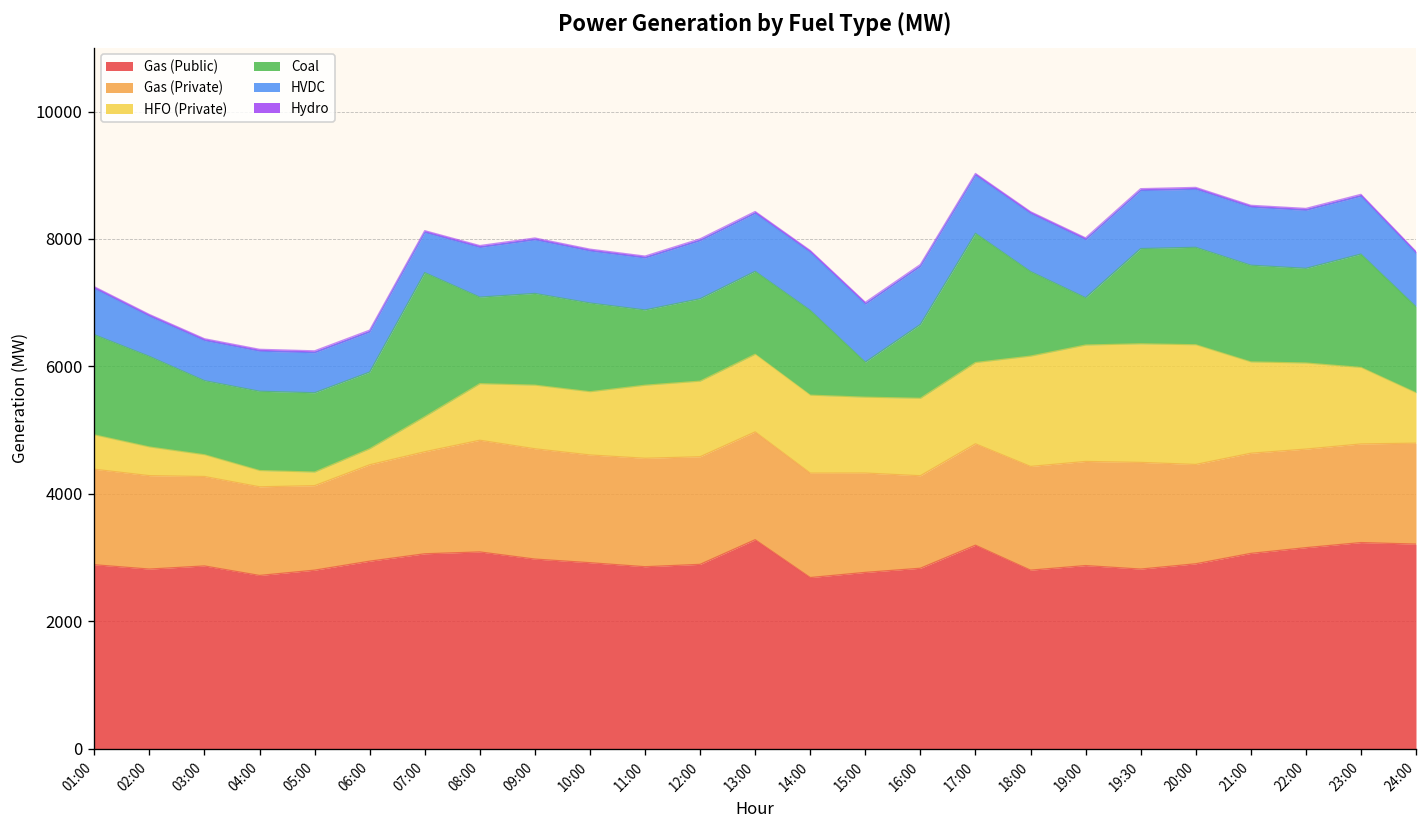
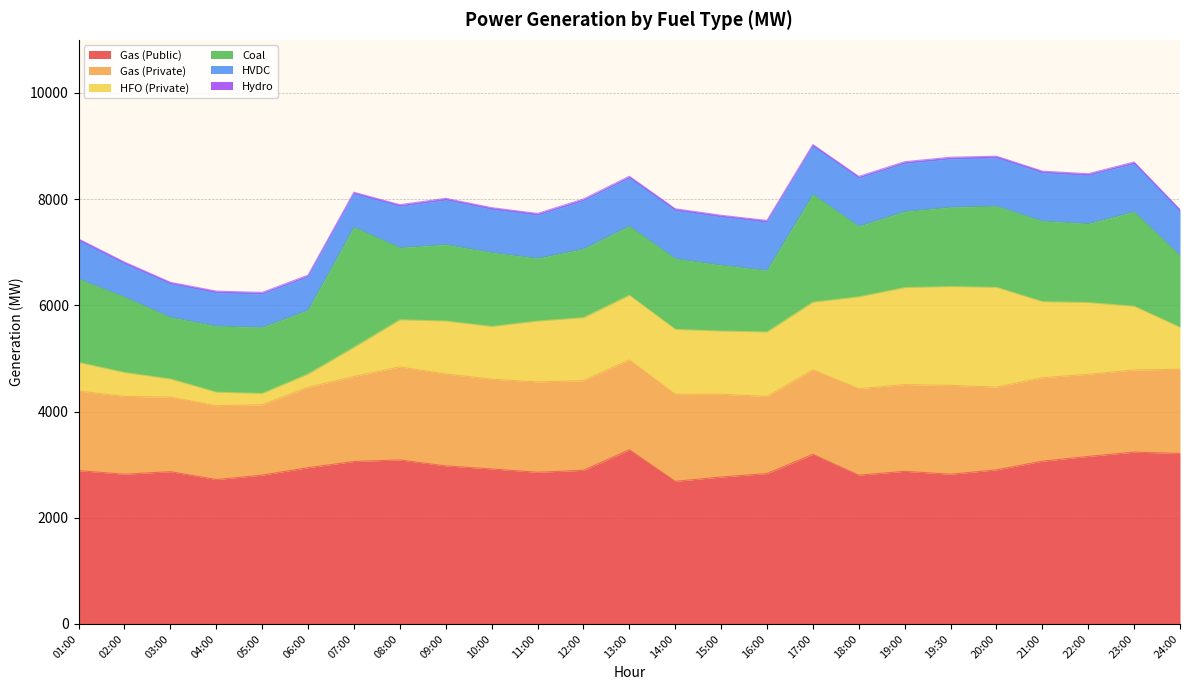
  {
    "Gas (Public)": {
      "01:00": 2900,
      "02:00": 2800,
      "03:00": 2900,
      "04:00": 2700,
      "05:00": 2800,
      "06:00": 2900,
      "07:00": 3100,
      "08:00": 3100,
      "09:00": 3000,
      "10:00": 2900,
      "11:00": 2900,
      "12:00": 2900,
      "13:00": 3300,
      "14:00": 2700,
      "15:00": 2800,
      "16:00": 2800,
      "17:00": 3200,
      "18:00": 2800,
      "19:00": 2900,
      "19:30": 2800,
      "20:00": 2900,
      "21:00": 3100,
      "22:00": 3200,
      "23:00": 3200,
      "24:00": 3200
    },
    "Coal": {
      "01:00": 1600,
      "02:00": 1400,
      "03:00": 1200,
      "04:00": 1200,
      "05:00": 1200,
      "06:00": 1200,
      "07:00": 2300,
      "08:00": 1400,
      "09:00": 1400,
      "10:00": 1400,
      "11:00": 1200,
      "12:00": 1300,
      "13:00": 1300,
      "14:00": 1300,
-     "15:00": 600,
+     "15:00": 1200,
      "16:00": 1200,
      "17:00": 2000,
      "18:00": 1300,
-     "19:00": 700,
+     "19:00": 1400,
      "19:30": 1500,
      "20:00": 1500,
      "21:00": 1500,
      "22:00": 1500,
      "23:00": 1800,
      "24:00": 1400
    }
  }
